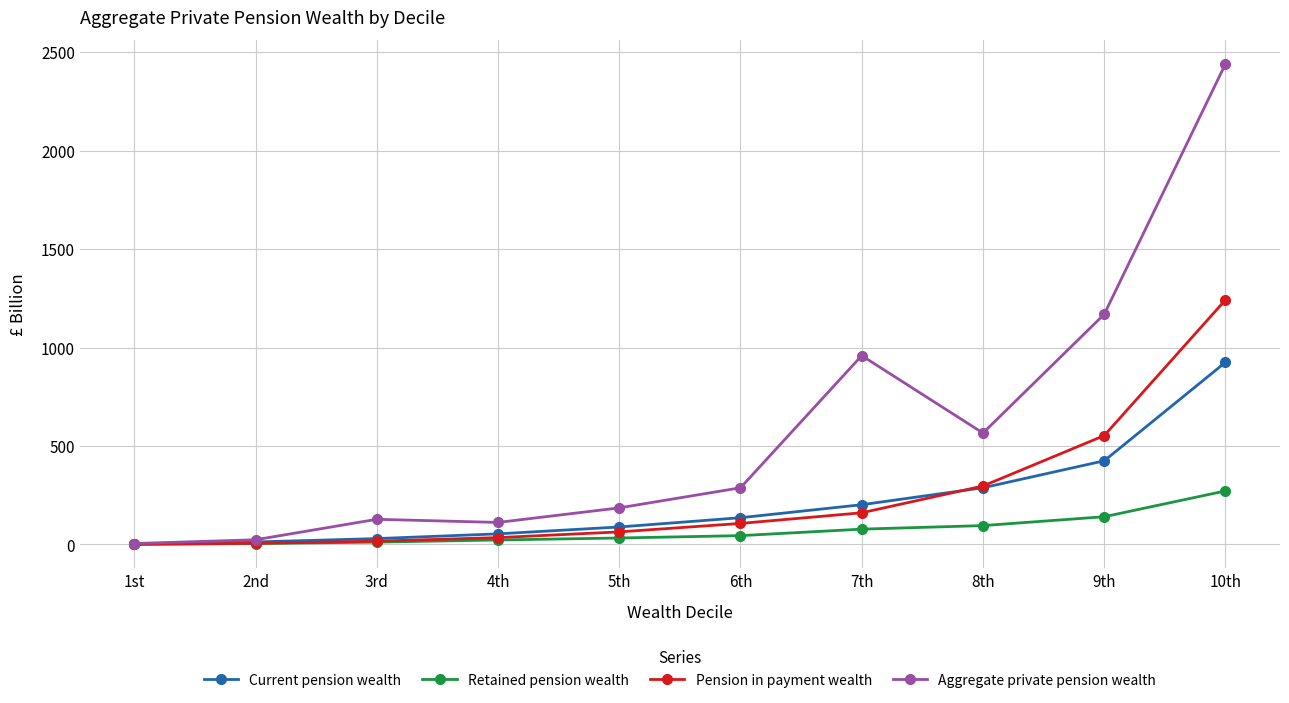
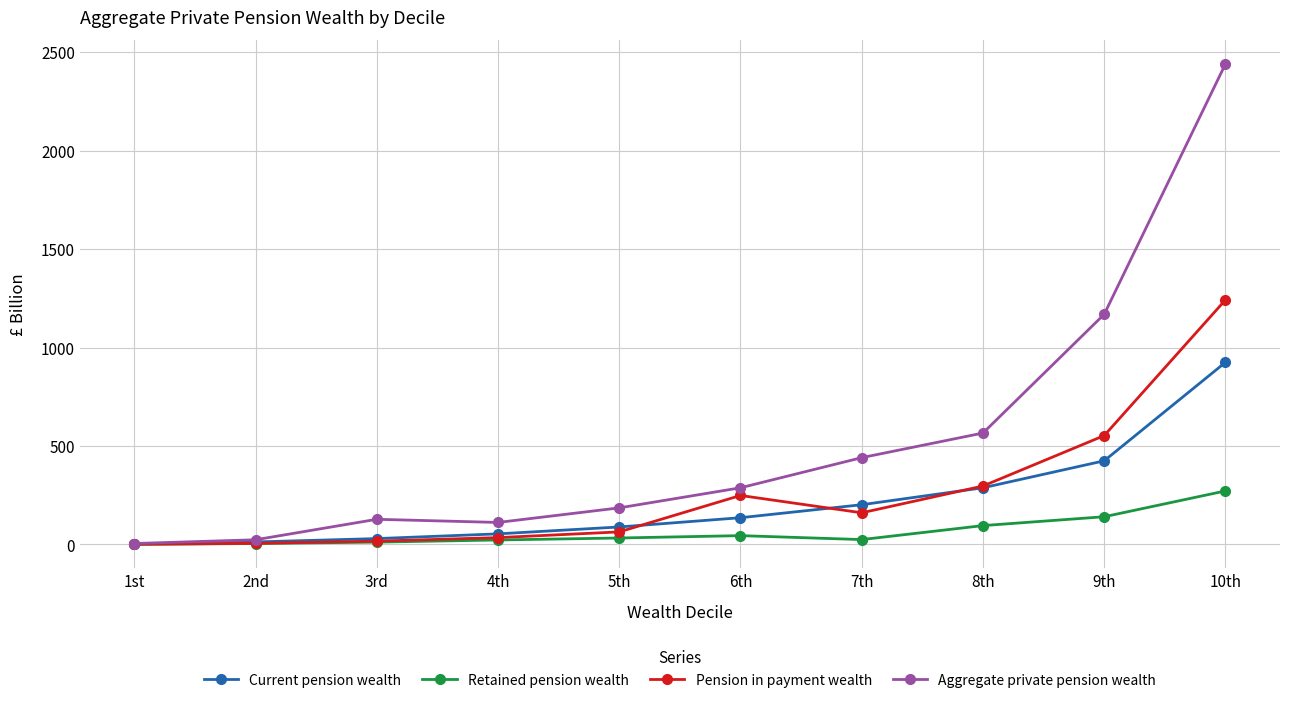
  {
    "Current pension wealth": {
      "4th": 50,
      "5th": 90,
      "6th": 140,
      "7th": 200,
      "9th": 430,
      "10th": 930
    },
    "Retained pension wealth": {
      "5th": 30,
      "6th": 50,
-     "7th": 80,
+     "7th": 30,
      "8th": 100,
      "9th": 140,
      "10th": 270
    },
    "Pension in payment wealth": {
      "5th": 60,
-     "6th": 110,
+     "6th": 250,
      "7th": 160,
      "9th": 550,
      "10th": 1240
    },
    "Aggregate private pension wealth": {
      "3rd": 130,
      "4th": 110,
      "5th": 190,
      "6th": 290,
-     "7th": 960,
+     "7th": 440,
      "8th": 570,
      "9th": 1170,
      "10th": 2440
    }
  }
